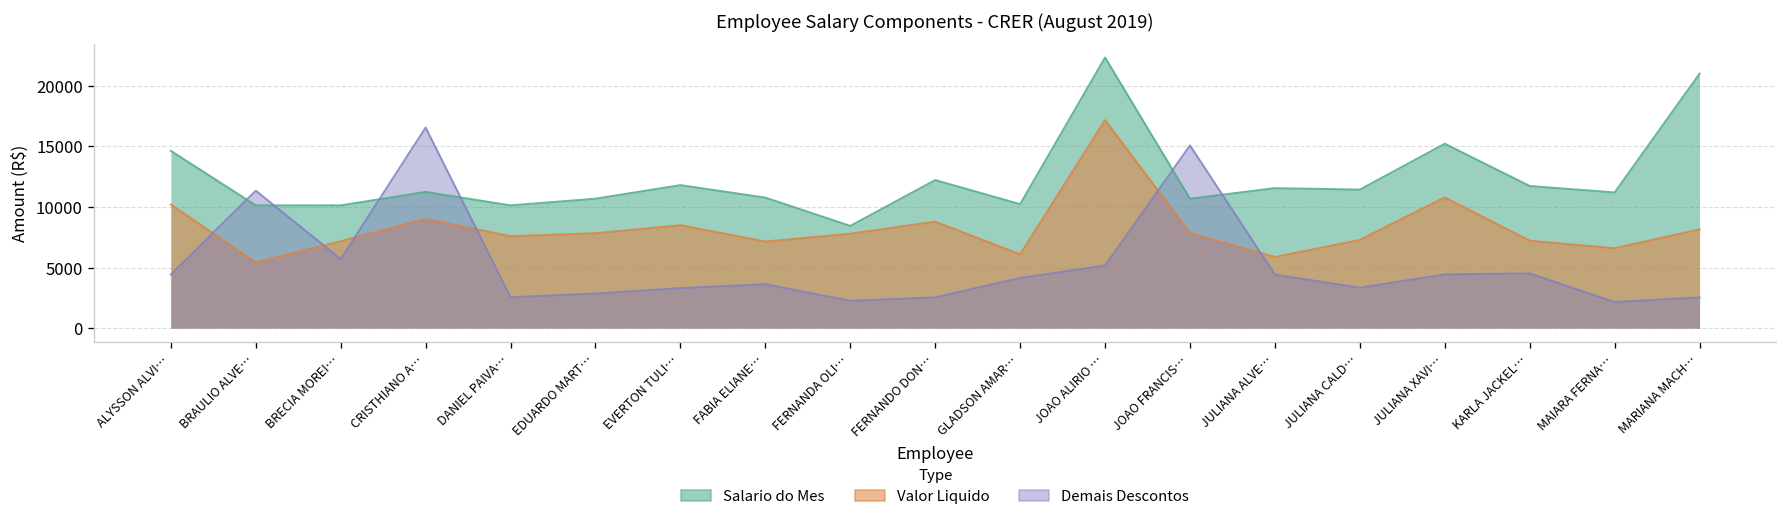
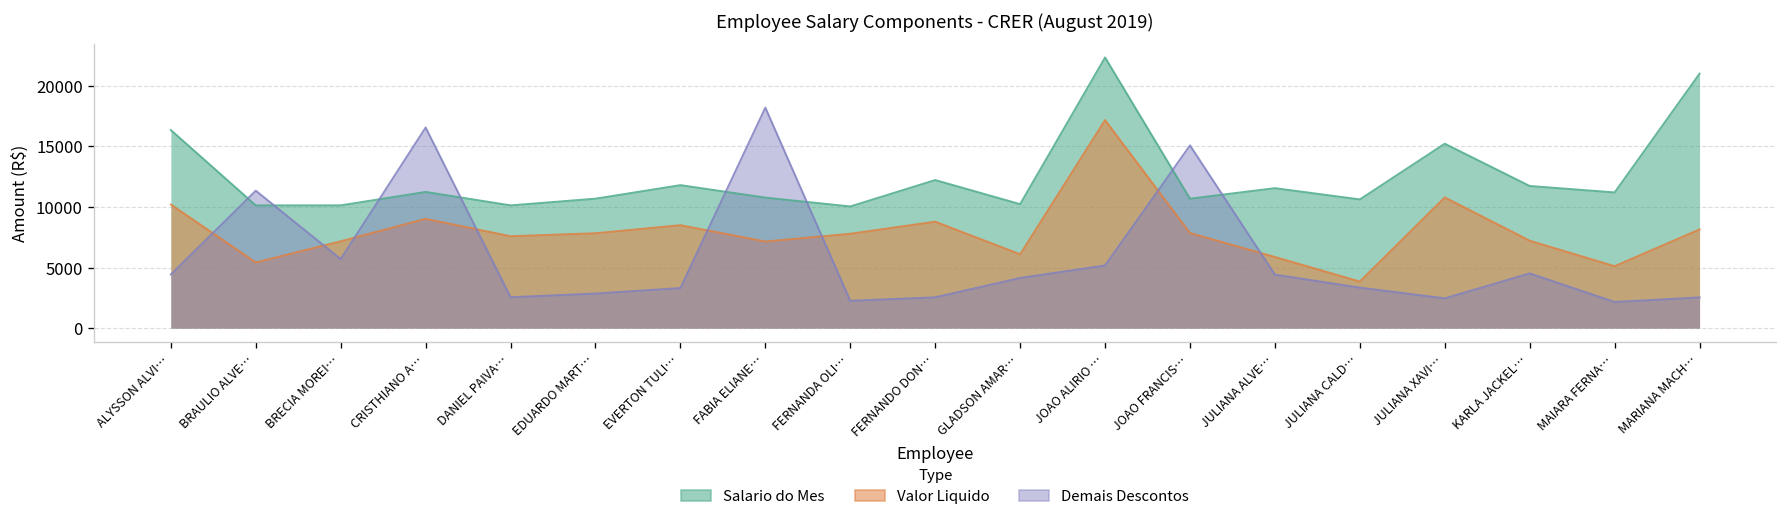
  {
    "Salario do Mes": {
-     "ALYSSON ALVI…": 14600,
+     "ALYSSON ALVI…": 16300,
      "BRAULIO ALVE…": 10100,
      "BRECIA MOREI…": 10100,
      "CRISTHIANO A…": 11200,
      "DANIEL PAIVA…": 10100,
      "EDUARDO MART…": 10700,
      "EVERTON TULI…": 11800,
      "FABIA ELIANE…": 10800,
-     "FERNANDA OLI…": 8400,
+     "FERNANDA OLI…": 10000,
      "FERNANDO DON…": 12200,
      "GLADSON AMAR…": 10200,
      "JOAO ALIRIO …": 22300,
      "JOAO FRANCIS…": 10700,
      "JULIANA ALVE…": 11600,
-     "JULIANA CALD…": 11400,
+     "JULIANA CALD…": 10600,
      "JULIANA XAVI…": 15200,
      "KARLA JACKEL…": 11700,
      "MAIARA FERNA…": 11200,
      "MARIANA MACH…": 21000
    },
    "Valor Liquido": {
      "ALYSSON ALVI…": 10200,
      "BRAULIO ALVE…": 5400,
      "BRECIA MOREI…": 7200,
      "CRISTHIANO A…": 9000,
      "DANIEL PAIVA…": 7600,
      "EDUARDO MART…": 7800,
      "EVERTON TULI…": 8500,
      "FABIA ELIANE…": 7100,
      "FERNANDA OLI…": 7800,
      "FERNANDO DON…": 8800,
      "GLADSON AMAR…": 6100,
      "JOAO ALIRIO …": 17200,
      "JOAO FRANCIS…": 7800,
      "JULIANA ALVE…": 5900,
-     "JULIANA CALD…": 7300,
+     "JULIANA CALD…": 3800,
      "JULIANA XAVI…": 10800,
      "KARLA JACKEL…": 7200,
-     "MAIARA FERNA…": 6600,
+     "MAIARA FERNA…": 5100,
      "MARIANA MACH…": 8100
    },
    "Demais Descontos": {
      "ALYSSON ALVI…": 4400,
      "BRAULIO ALVE…": 11300,
      "BRECIA MOREI…": 5700,
      "CRISTHIANO A…": 16600,
      "DANIEL PAIVA…": 2500,
      "EDUARDO MART…": 2900,
      "EVERTON TULI…": 3300,
-     "FABIA ELIANE…": 3600,
+     "FABIA ELIANE…": 18200,
      "FERNANDA OLI…": 2300,
      "FERNANDO DON…": 2500,
      "GLADSON AMAR…": 4100,
      "JOAO ALIRIO …": 5200,
      "JOAO FRANCIS…": 15100,
      "JULIANA ALVE…": 4400,
      "JULIANA CALD…": 3300,
-     "JULIANA XAVI…": 4400,
+     "JULIANA XAVI…": 2500,
      "KARLA JACKEL…": 4500,
      "MAIARA FERNA…": 2200,
      "MARIANA MACH…": 2500
    }
  }
